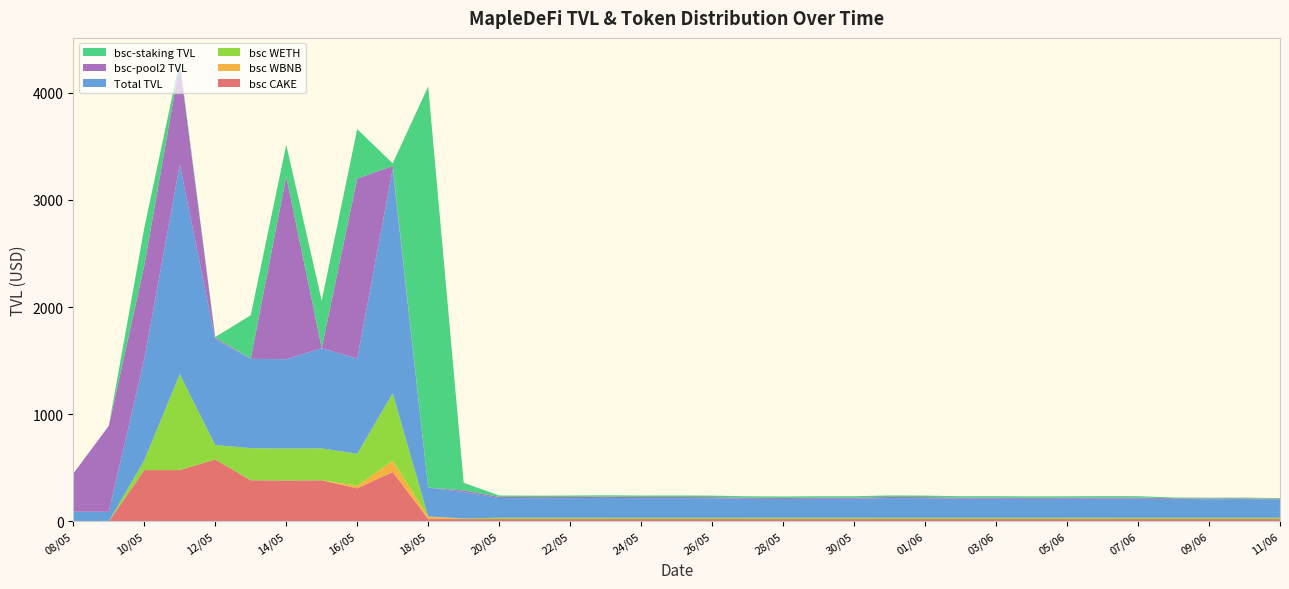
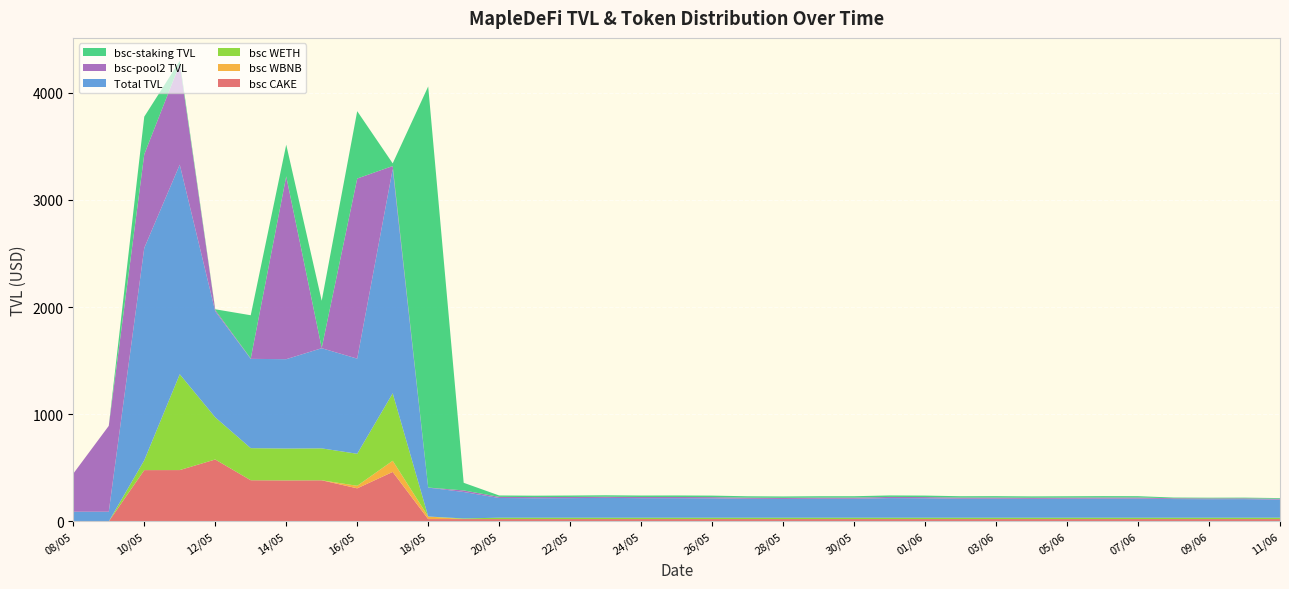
  {
    "bsc WETH": {
      "10/05": 90,
-     "12/05": 130,
+     "12/05": 390,
      "14/05": 300,
      "16/05": 300
    },
    "Total TVL": {
      "08/05": 90,
-     "10/05": 940,
+     "10/05": 1980,
      "14/05": 830,
      "16/05": 890
    },
    "bsc-pool2 TVL": {
      "10/05": 870,
      "14/05": 1710,
      "16/05": 1680
    },
    "bsc-staking TVL": {
      "10/05": 350,
      "14/05": 300,
-     "16/05": 460,
+     "16/05": 630,
      "18/05": 3740
    }
  }
